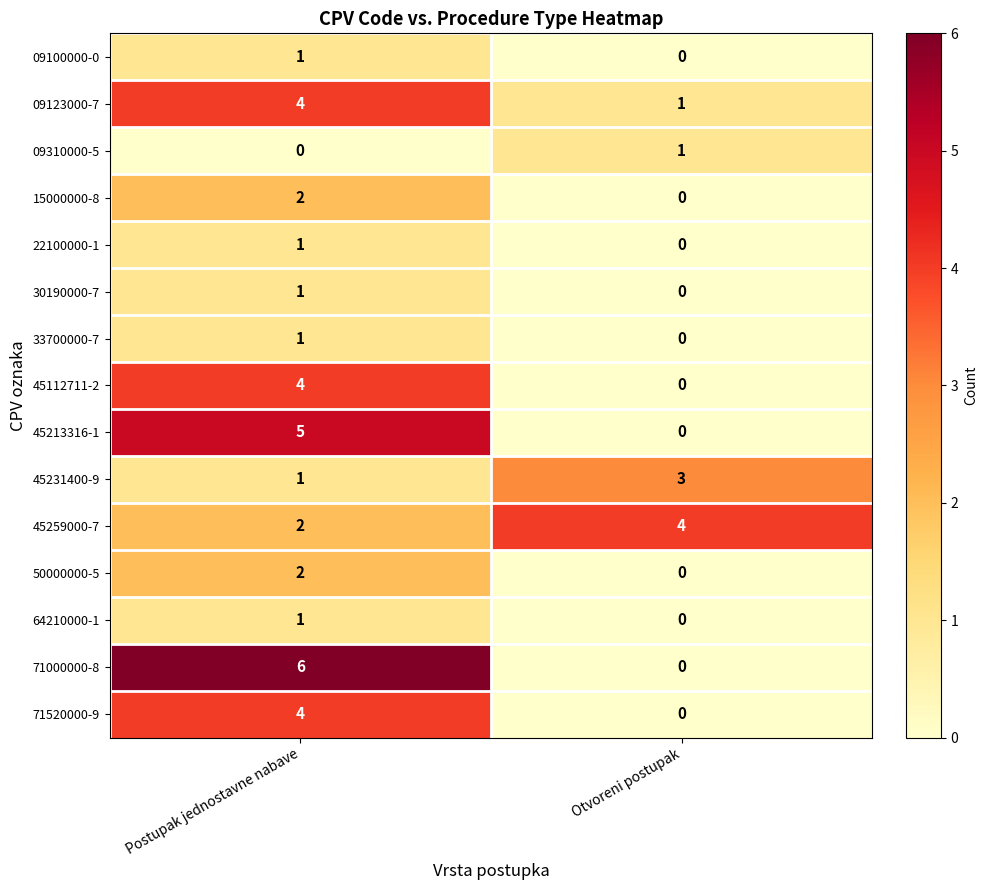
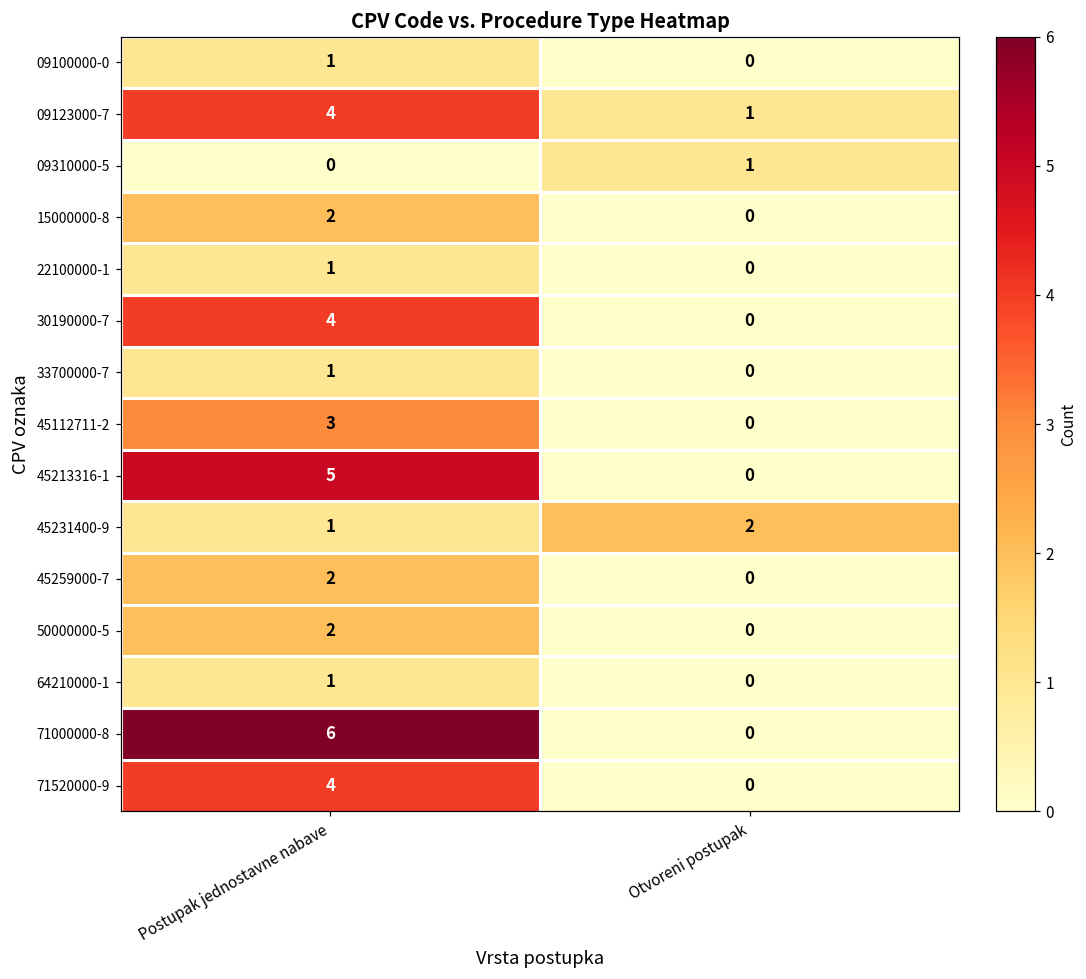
  {
    "09100000-0": {
      "Postupak jednostavne nabave": 1,
      "Otvoreni postupak": 0
    },
    "09123000-7": {
      "Postupak jednostavne nabave": 4,
      "Otvoreni postupak": 1
    },
    "09310000-5": {
      "Postupak jednostavne nabave": 0,
      "Otvoreni postupak": 1
    },
    "15000000-8": {
      "Postupak jednostavne nabave": 2,
      "Otvoreni postupak": 0
    },
    "22100000-1": {
      "Postupak jednostavne nabave": 1,
      "Otvoreni postupak": 0
    },
    "30190000-7": {
-     "Postupak jednostavne nabave": 1,
+     "Postupak jednostavne nabave": 4,
      "Otvoreni postupak": 0
    },
    "33700000-7": {
      "Postupak jednostavne nabave": 1,
      "Otvoreni postupak": 0
    },
    "45112711-2": {
-     "Postupak jednostavne nabave": 4,
+     "Postupak jednostavne nabave": 3,
      "Otvoreni postupak": 0
    },
    "45213316-1": {
      "Postupak jednostavne nabave": 5,
      "Otvoreni postupak": 0
    },
    "45231400-9": {
      "Postupak jednostavne nabave": 1,
-     "Otvoreni postupak": 3
+     "Otvoreni postupak": 2
    },
    "45259000-7": {
      "Postupak jednostavne nabave": 2,
-     "Otvoreni postupak": 4
+     "Otvoreni postupak": 0
    },
    "50000000-5": {
      "Postupak jednostavne nabave": 2,
      "Otvoreni postupak": 0
    },
    "64210000-1": {
      "Postupak jednostavne nabave": 1,
      "Otvoreni postupak": 0
    },
    "71000000-8": {
      "Postupak jednostavne nabave": 6,
      "Otvoreni postupak": 0
    },
    "71520000-9": {
      "Postupak jednostavne nabave": 4,
      "Otvoreni postupak": 0
    }
  }
